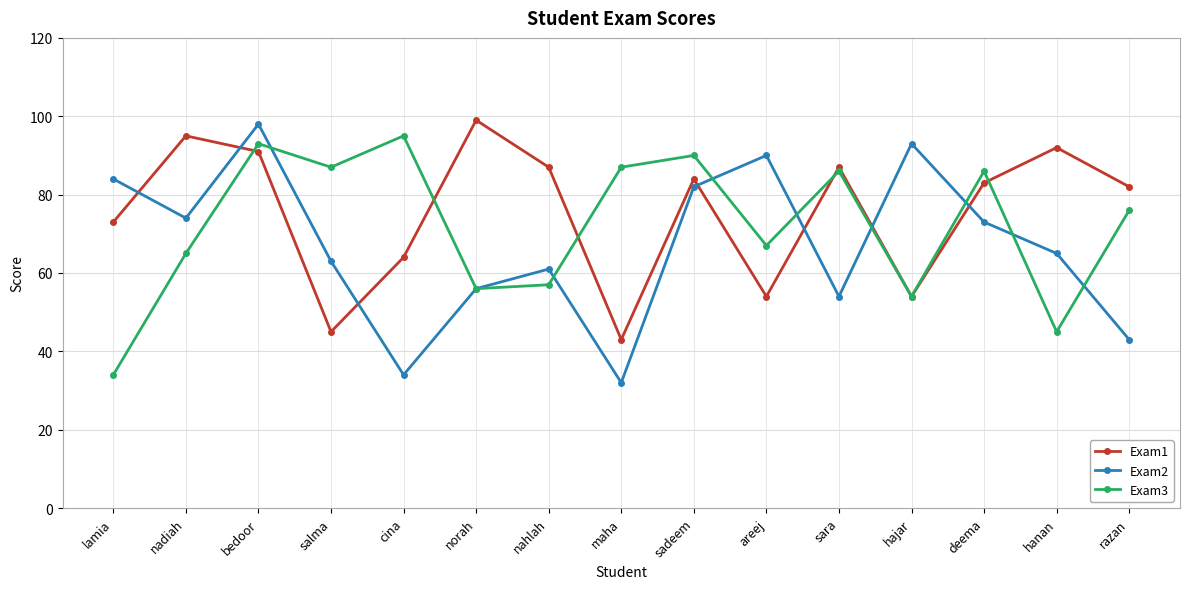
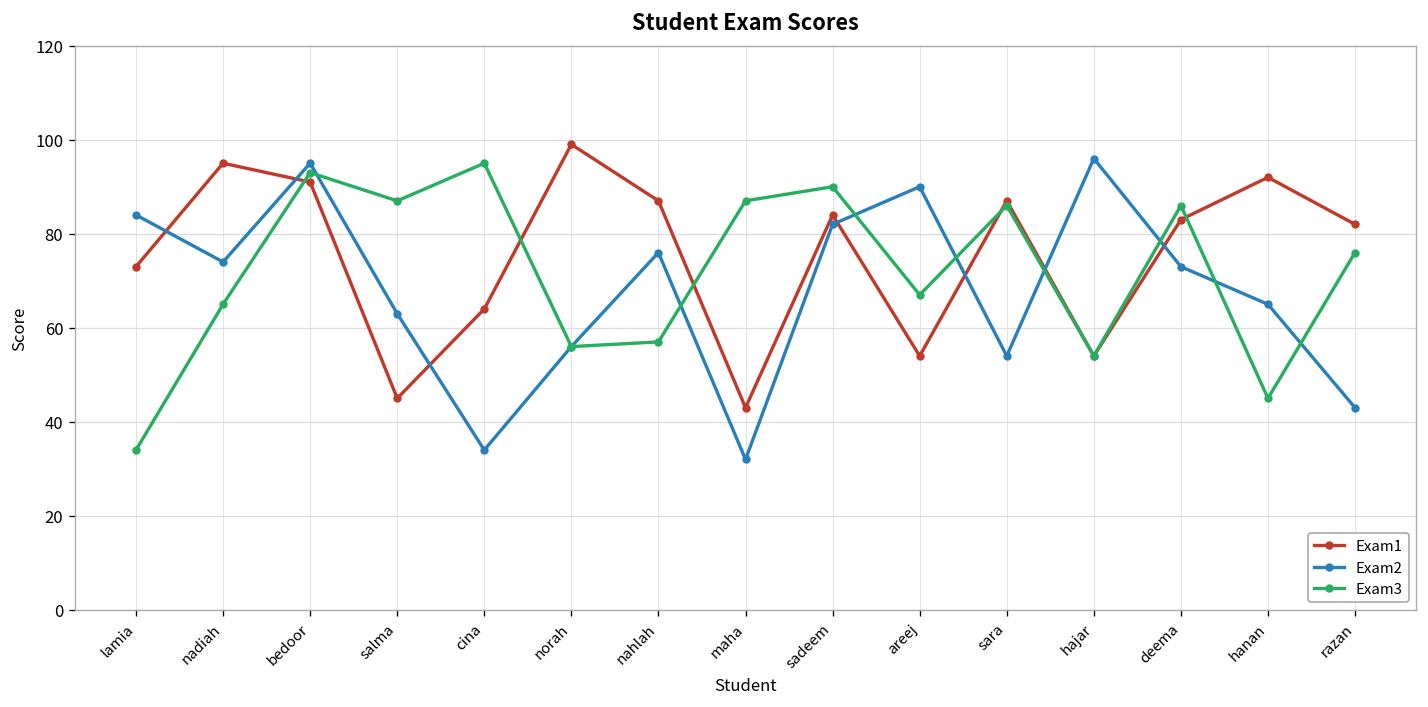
  {
    "Exam1": {
      "lamia": 73,
      "nadiah": 95,
      "bedoor": 91,
      "salma": 45,
      "cina": 64,
      "norah": 99,
      "nahlah": 87,
      "maha": 43,
      "sadeem": 84,
      "areej": 54,
      "sara": 87,
      "deema": 83,
      "hanan": 92,
      "razan": 82
    },
    "Exam2": {
      "lamia": 84,
      "nadiah": 74,
-     "bedoor": 98,
+     "bedoor": 95,
      "salma": 63,
      "cina": 34,
-     "nahlah": 61,
+     "nahlah": 76,
      "maha": 32,
      "sadeem": 82,
      "areej": 90,
      "sara": 54,
-     "hajar": 93,
+     "hajar": 96,
      "deema": 73,
      "hanan": 65,
      "razan": 43
    },
    "Exam3": {
      "lamia": 34,
      "nadiah": 65,
      "bedoor": 93,
      "salma": 87,
      "cina": 95,
      "nahlah": 57,
      "maha": 87,
      "sadeem": 90,
      "areej": 67,
      "sara": 86,
      "deema": 86,
      "hanan": 45,
      "razan": 76
    }
  }
